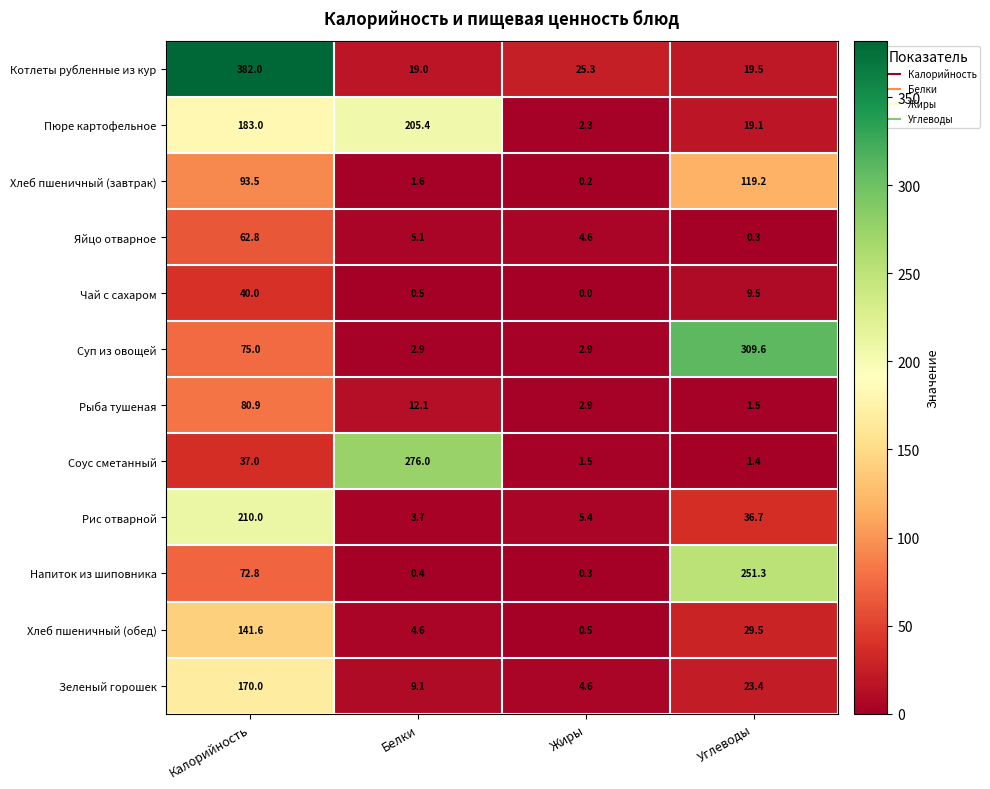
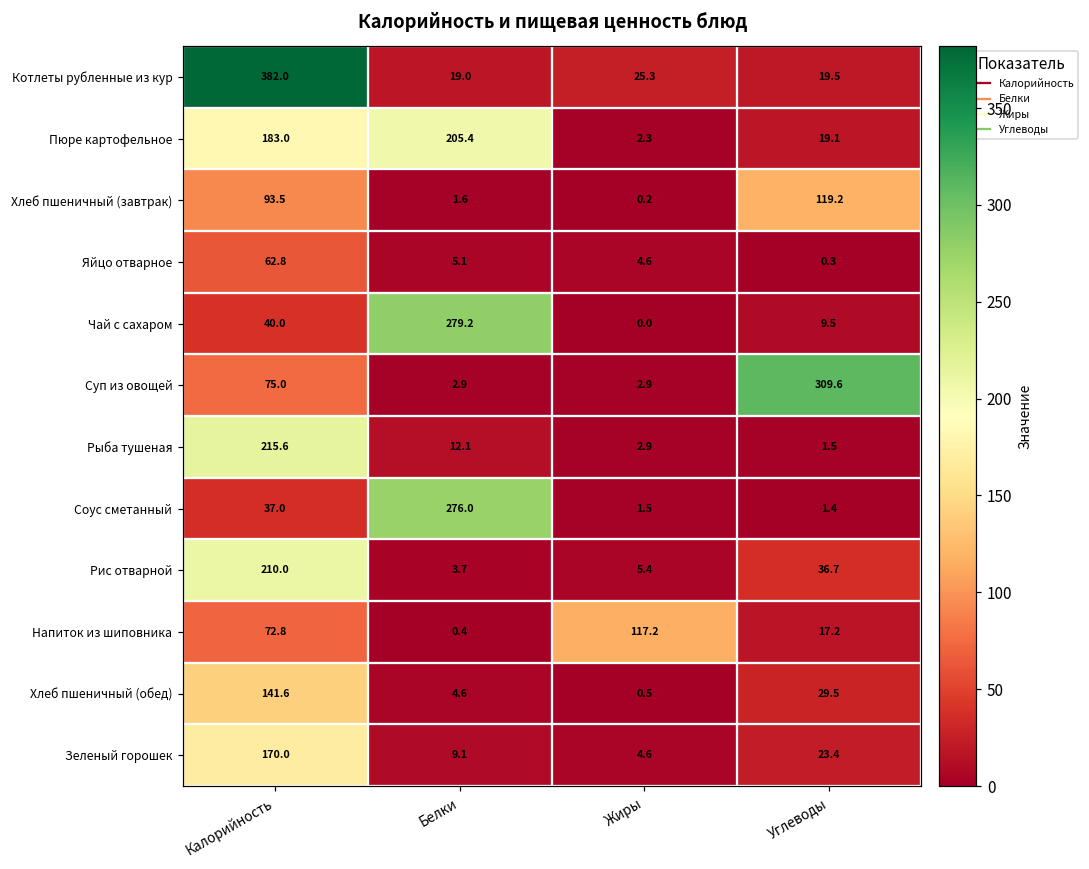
  {
    "Котлеты рубленные из кур": {
      "Калорийность": 382.0,
      "Белки": 19.0,
      "Жиры": 25.3,
      "Углеводы": 19.5
    },
    "Пюре картофельное": {
      "Калорийность": 183.0,
      "Белки": 205.4,
      "Жиры": 2.3,
      "Углеводы": 19.1
    },
    "Хлеб пшеничный (завтрак)": {
      "Калорийность": 93.5,
      "Белки": 1.6,
      "Жиры": 0.2,
      "Углеводы": 119.2
    },
    "Яйцо отварное": {
      "Калорийность": 62.8,
      "Белки": 5.1,
      "Жиры": 4.6,
      "Углеводы": 0.3
    },
    "Чай с сахаром": {
      "Калорийность": 40.0,
-     "Белки": 0.5,
+     "Белки": 279.2,
      "Жиры": 0.0,
      "Углеводы": 9.5
    },
    "Суп из овощей": {
      "Калорийность": 75.0,
      "Белки": 2.9,
      "Жиры": 2.9,
      "Углеводы": 309.6
    },
    "Рыба тушеная": {
-     "Калорийность": 80.9,
+     "Калорийность": 215.6,
      "Белки": 12.1,
      "Жиры": 2.9,
      "Углеводы": 1.5
    },
    "Соус сметанный": {
      "Калорийность": 37.0,
      "Белки": 276.0,
      "Жиры": 1.5,
      "Углеводы": 1.4
    },
    "Рис отварной": {
      "Калорийность": 210.0,
      "Белки": 3.7,
      "Жиры": 5.4,
      "Углеводы": 36.7
    },
    "Напиток из шиповника": {
      "Калорийность": 72.8,
      "Белки": 0.4,
-     "Жиры": 0.3,
-     "Углеводы": 251.3
+     "Жиры": 117.2,
+     "Углеводы": 17.2
    },
    "Хлеб пшеничный (обед)": {
      "Калорийность": 141.6,
      "Белки": 4.6,
      "Жиры": 0.5,
      "Углеводы": 29.5
    },
    "Зеленый горошек": {
      "Калорийность": 170.0,
      "Белки": 9.1,
      "Жиры": 4.6,
      "Углеводы": 23.4
    }
  }
